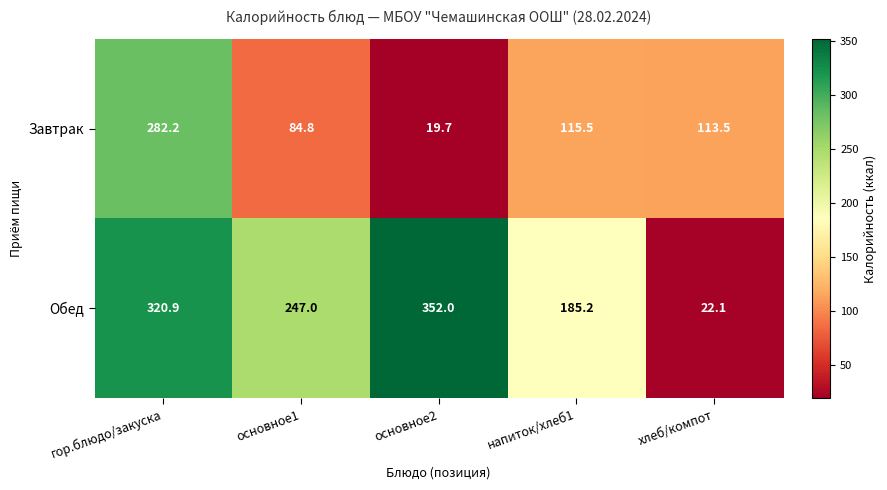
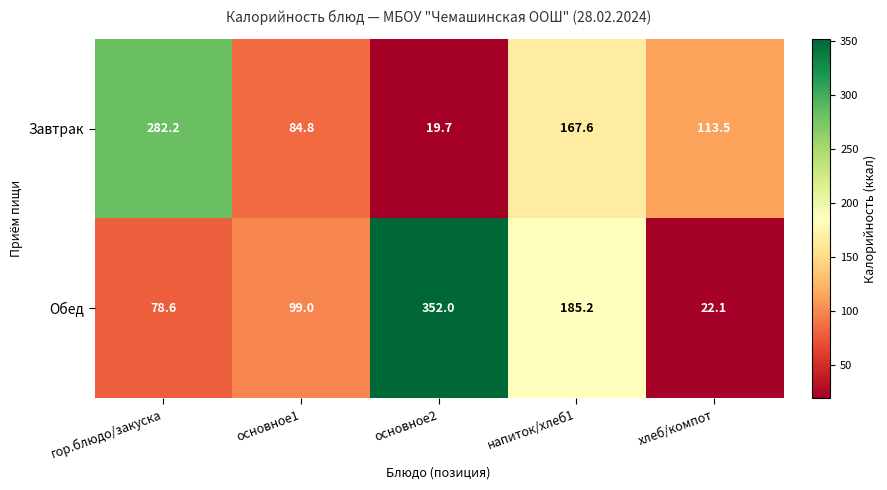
  {
    "Завтрак": {
      "гор.блюдо/закуска": 282.2,
      "основное1": 84.8,
      "основное2": 19.7,
-     "напиток/хлеб1": 115.5,
+     "напиток/хлеб1": 167.6,
      "хлеб/компот": 113.5
    },
    "Обед": {
-     "гор.блюдо/закуска": 320.9,
-     "основное1": 247.0,
+     "гор.блюдо/закуска": 78.6,
+     "основное1": 99.0,
      "основное2": 352.0,
      "напиток/хлеб1": 185.2,
      "хлеб/компот": 22.1
    }
  }
